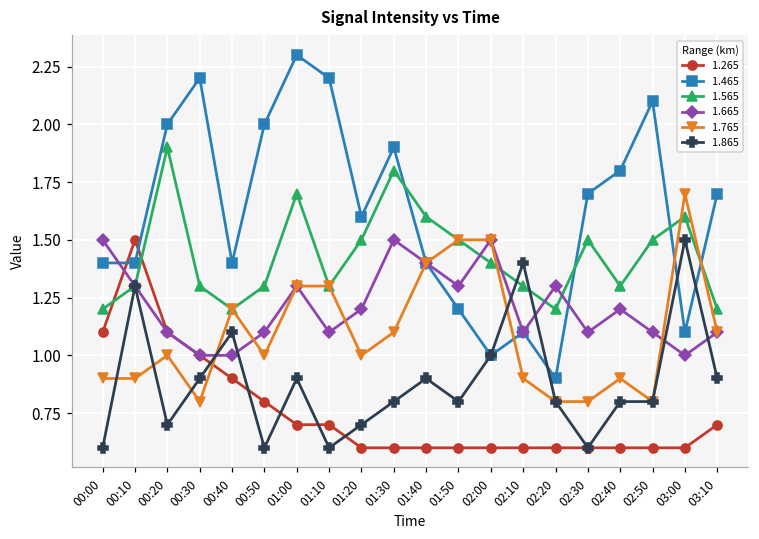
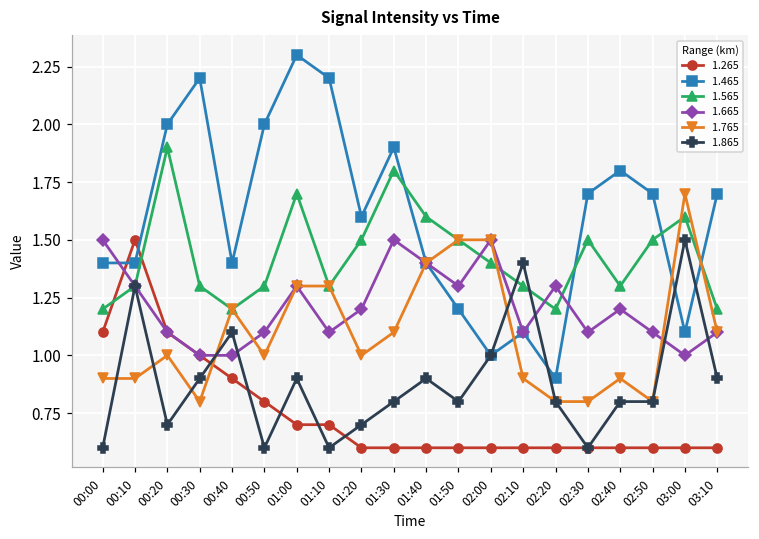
  {
    "1.265": {
      "00:00": 1.1,
      "00:10": 1.5,
      "00:40": 0.9,
      "00:50": 0.8,
      "01:00": 0.7,
      "01:10": 0.7,
      "01:20": 0.6,
      "01:30": 0.6,
      "01:40": 0.6,
      "01:50": 0.6,
      "02:00": 0.6,
      "02:10": 0.6,
      "02:20": 0.6,
      "02:40": 0.6,
      "02:50": 0.6,
      "03:00": 0.6,
-     "03:10": 0.7
+     "03:10": 0.6
    },
    "1.465": {
      "00:00": 1.4,
      "00:10": 1.4,
      "00:20": 2.0,
      "00:30": 2.2,
      "00:40": 1.4,
      "00:50": 2.0,
      "01:00": 2.3,
      "01:10": 2.2,
      "01:20": 1.6,
      "01:30": 1.9,
      "01:50": 1.2,
      "02:20": 0.9,
      "02:30": 1.7,
      "02:40": 1.8,
-     "02:50": 2.1,
+     "02:50": 1.7,
      "03:00": 1.1,
      "03:10": 1.7
    },
    "1.565": {
      "00:00": 1.2,
      "00:20": 1.9,
      "00:30": 1.3,
      "00:50": 1.3,
      "01:00": 1.7,
      "01:20": 1.5,
      "01:30": 1.8,
      "01:40": 1.6,
      "02:00": 1.4,
      "02:10": 1.3,
      "02:20": 1.2,
      "02:30": 1.5,
      "02:40": 1.3,
      "02:50": 1.5,
      "03:00": 1.6,
      "03:10": 1.2
    },
    "1.665": {
      "00:00": 1.5,
      "00:40": 1.0,
      "00:50": 1.1,
      "01:10": 1.1,
      "01:20": 1.2,
      "01:30": 1.5,
      "01:50": 1.3,
      "02:20": 1.3,
      "02:30": 1.1,
      "02:40": 1.2,
      "02:50": 1.1,
      "03:00": 1.0
    },
    "1.765": {
      "00:00": 0.9,
      "00:10": 0.9,
      "00:20": 1.0,
      "00:30": 0.8,
      "00:50": 1.0,
      "01:20": 1.0,
      "01:30": 1.1,
      "02:10": 0.9,
      "02:30": 0.8,
      "02:40": 0.9,
      "03:00": 1.7
    },
    "1.865": {
      "00:00": 0.6,
      "00:20": 0.7,
      "00:30": 0.9,
      "00:40": 1.1,
      "00:50": 0.6,
      "01:00": 0.9,
      "01:10": 0.6,
      "01:20": 0.7,
      "01:30": 0.8,
      "01:40": 0.9,
      "01:50": 0.8,
      "02:10": 1.4,
      "02:40": 0.8,
      "03:00": 1.5,
      "03:10": 0.9
    }
  }
